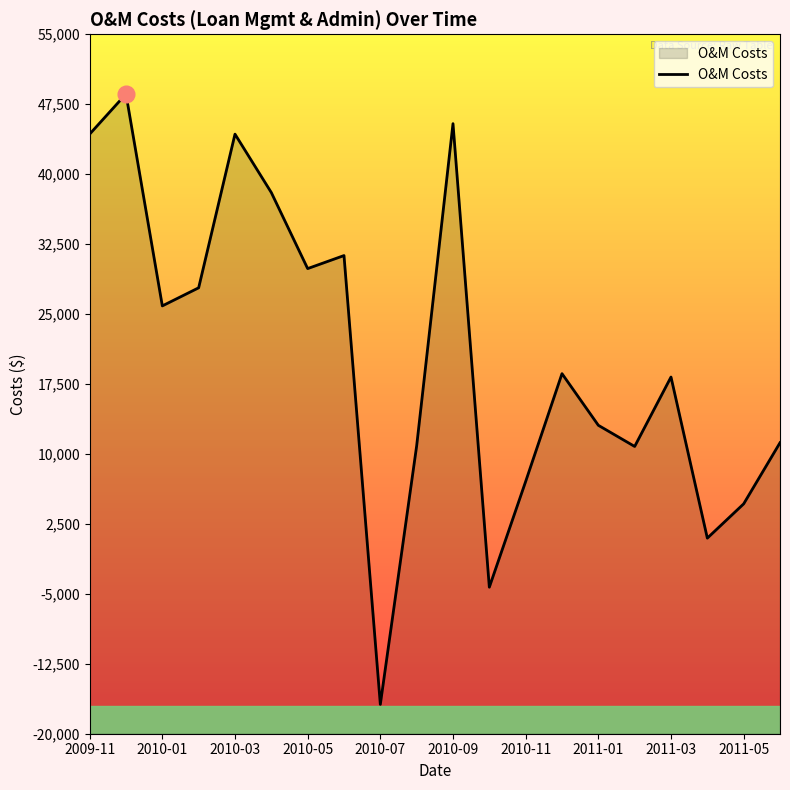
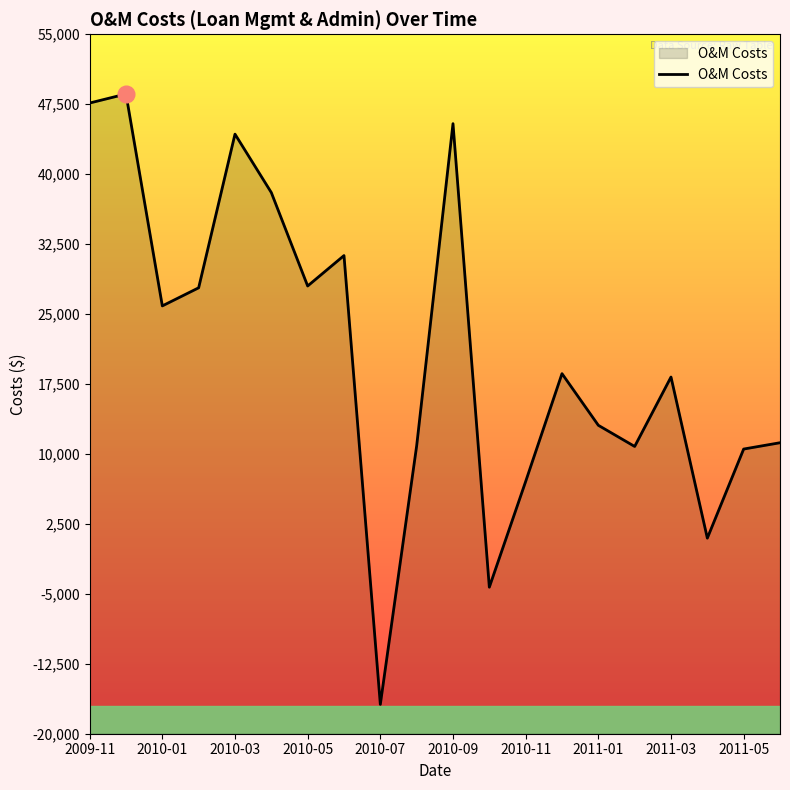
  {
    "O&M Costs": {
-     "2009-11": "44,000",
+     "2009-11": "48,000",
      "2010-01": "26,000",
      "2010-03": "44,000",
-     "2010-05": "30,000",
+     "2010-05": "28,000",
      "2010-07": "-17,000",
      "2010-09": "45,000",
      "2010-11": "7,000",
      "2011-01": "13,000",
      "2011-03": "18,000",
-     "2011-05": "5,000"
+     "2011-05": "11,000"
    }
  }
